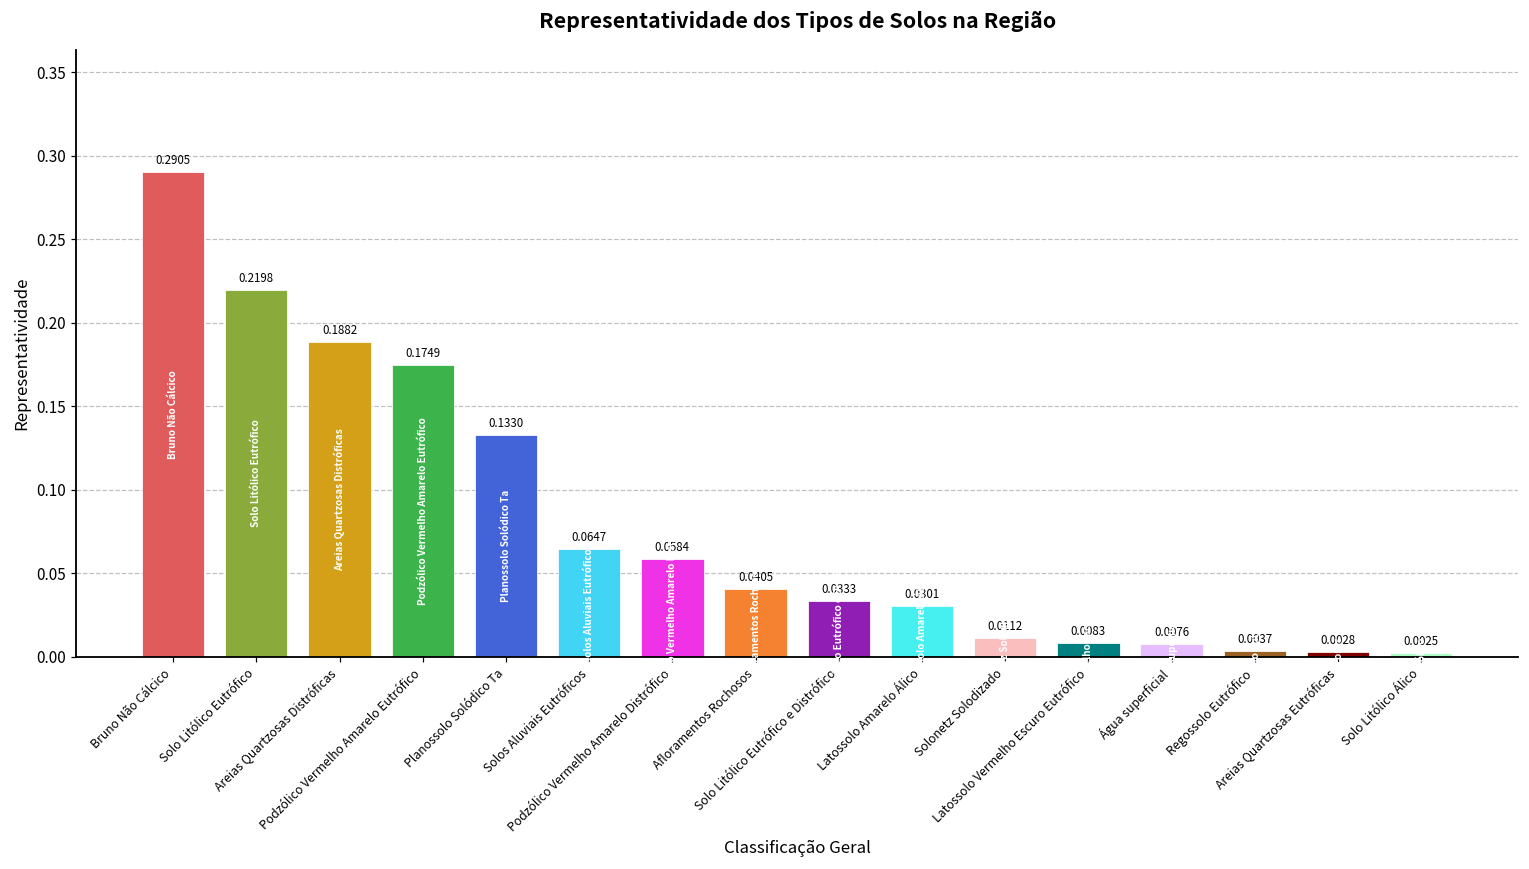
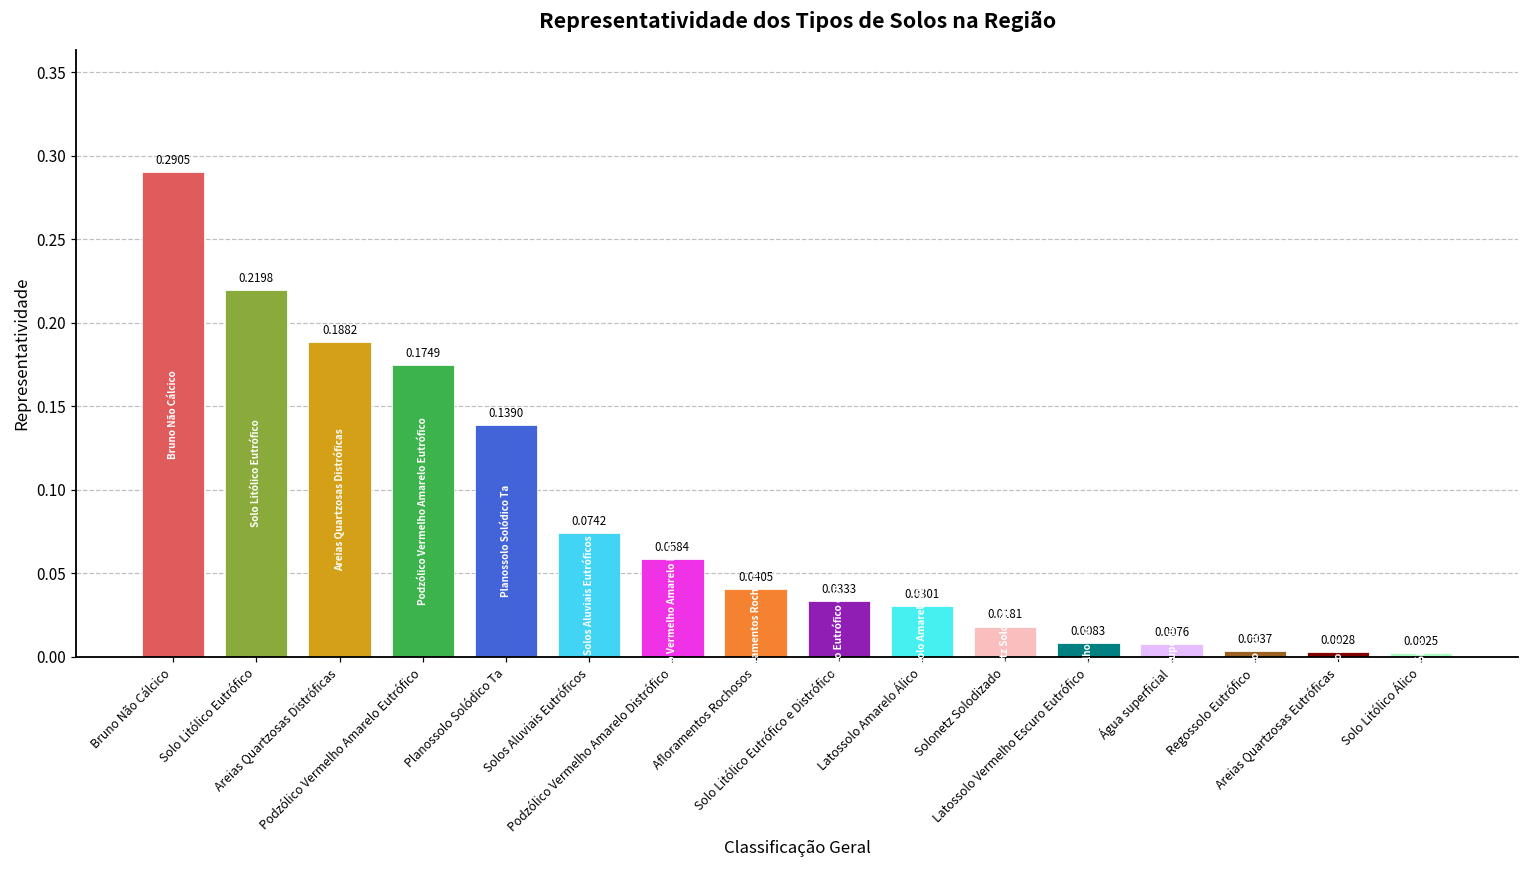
  {
    "Bruno Não Cálcico": 0.2905,
    "Solo Litólico Eutrófico": 0.2198,
    "Areias Quartzosas Distróficas": 0.1882,
    "Podzólico Vermelho Amarelo Eutrófico": 0.1749,
-   "Planossolo Solódico Ta": 0.1330,
-   "Solos Aluviais Eutróficos": 0.0647,
+   "Planossolo Solódico Ta": 0.1390,
+   "Solos Aluviais Eutróficos": 0.0742,
    "Solo Litólico Eutrófico e Distrófico": 0.0333,
    "Latossolo Amarelo Álico": 0.0301,
-   "Solonetz Solodizado": 0.0112,
+   "Solonetz Solodizado": 0.0181,
    "Latossolo Vermelho Escuro Eutrófico": 0.0083,
    "Água superficial": 0.0076,
    "Regossolo Eutrófico": 0.0037,
    "Areias Quartzosas Eutróficas": 0.0028,
    "Solo Litólico Álico": 0.0025
  }
